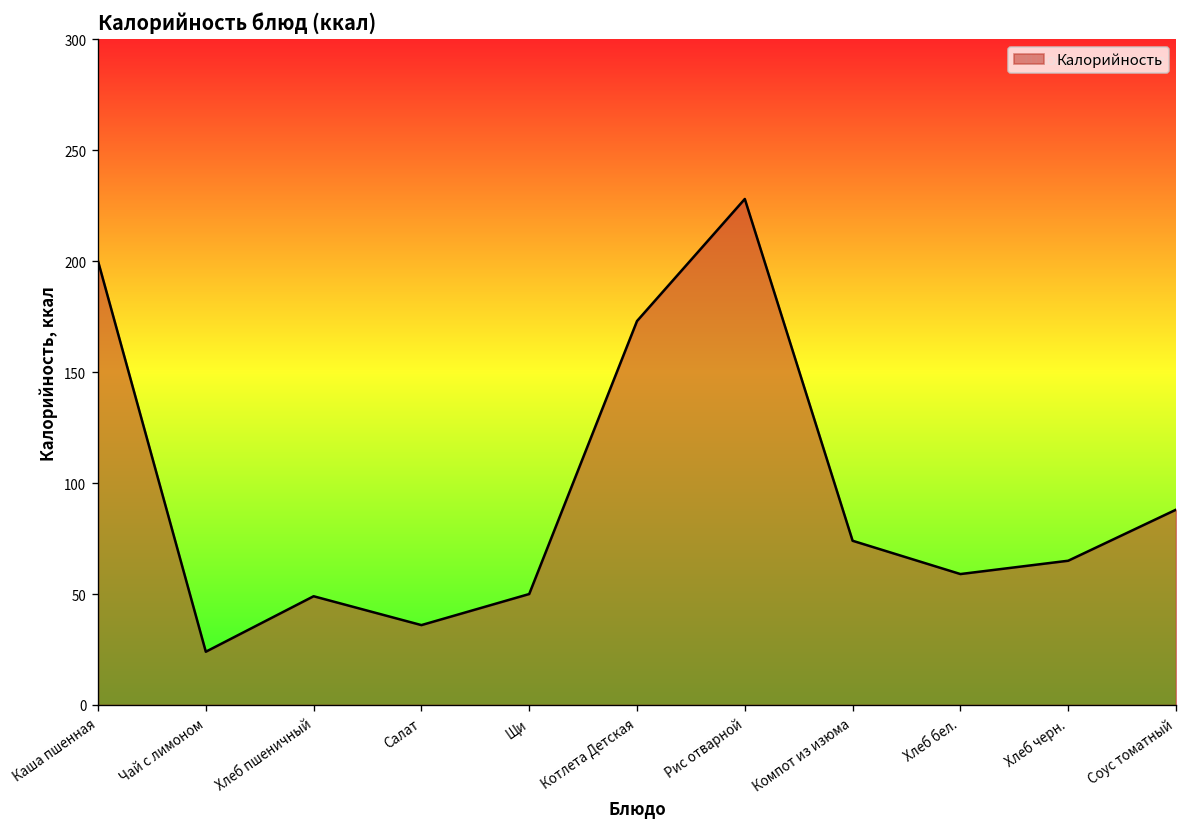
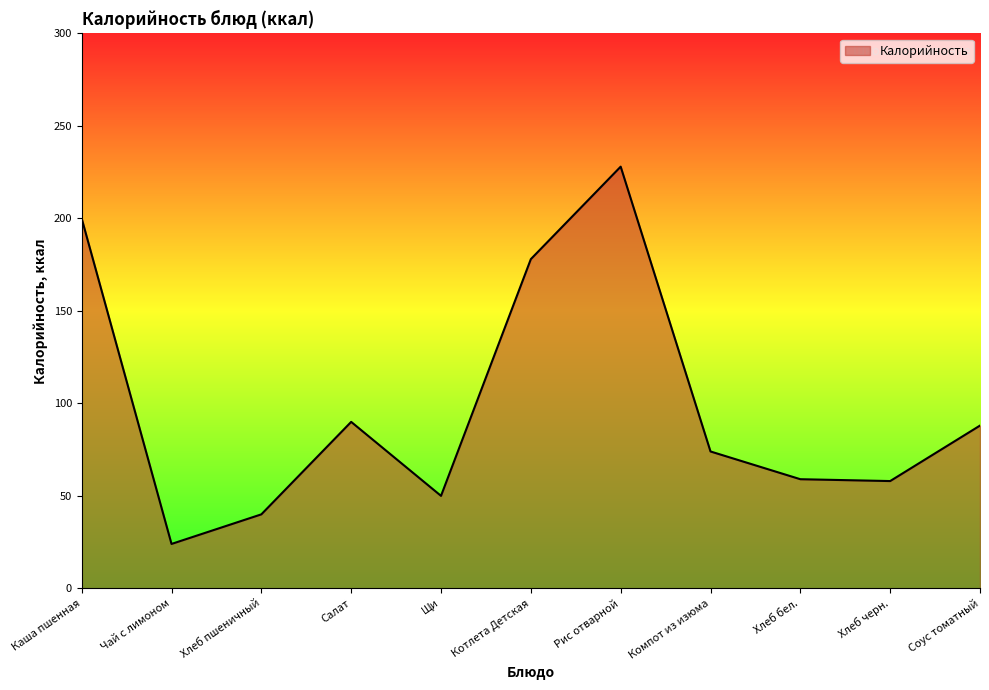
  {
    "Каша пшенная": 200,
    "Чай с лимоном": 24,
-   "Хлеб пшеничный": 49,
-   "Салат": 36,
+   "Хлеб пшеничный": 40,
+   "Салат": 90,
    "Щи": 50,
-   "Котлета Детская": 173,
+   "Котлета Детская": 178,
    "Рис отварной": 228,
    "Компот из изюма": 74,
    "Хлеб бел.": 59,
-   "Хлеб черн.": 65,
+   "Хлеб черн.": 58,
    "Соус томатный": 88
  }
